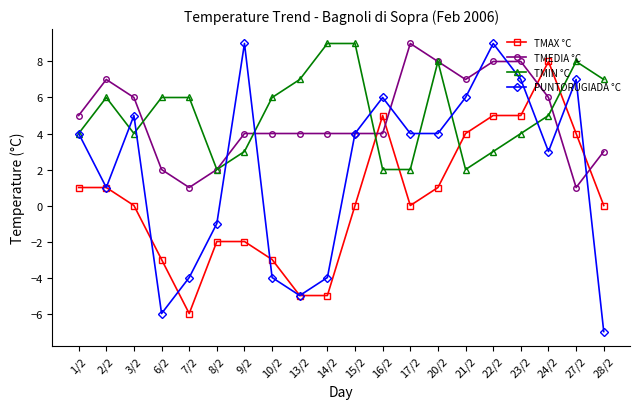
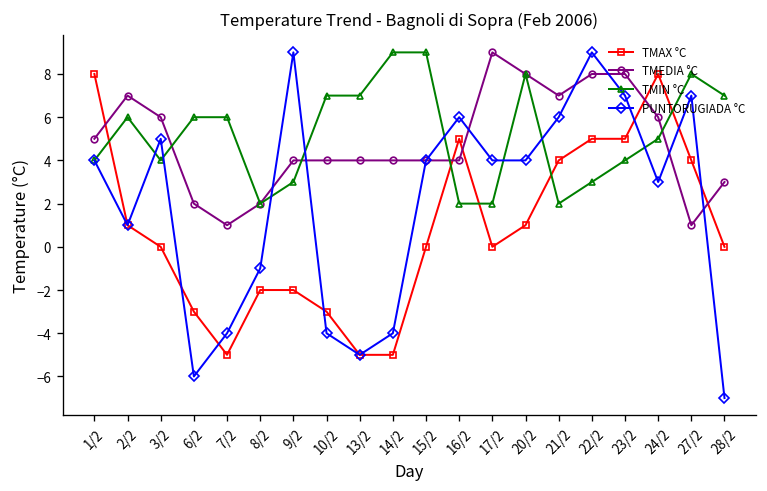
  {
    "TMAX °C": {
-     "1/2": 1,
+     "1/2": 8,
      "3/2": 0,
      "6/2": -3,
-     "7/2": -6,
+     "7/2": -5,
      "8/2": -2,
      "9/2": -2,
      "10/2": -3,
      "14/2": -5,
      "15/2": 0,
      "16/2": 5,
      "17/2": 0,
      "20/2": 1,
      "21/2": 4,
      "22/2": 5,
      "23/2": 5,
      "24/2": 8,
      "27/2": 4,
      "28/2": 0
    },
    "TMEDIA °C": {
      "1/2": 5,
      "2/2": 7,
      "3/2": 6,
      "6/2": 2,
      "7/2": 1,
      "9/2": 4,
      "10/2": 4,
      "13/2": 4,
      "14/2": 4,
      "16/2": 4,
      "17/2": 9,
      "21/2": 7,
      "22/2": 8,
      "23/2": 8,
      "24/2": 6,
      "27/2": 1,
      "28/2": 3
    },
    "TMIN °C": {
      "2/2": 6,
      "3/2": 4,
      "6/2": 6,
      "7/2": 6,
      "9/2": 3,
-     "10/2": 6,
+     "10/2": 7,
      "13/2": 7,
      "14/2": 9,
      "15/2": 9,
      "16/2": 2,
      "17/2": 2,
      "21/2": 2,
      "22/2": 3,
      "23/2": 4,
      "24/2": 5,
      "27/2": 8,
      "28/2": 7
    },
    "PUNTORUGIADA °C": {
      "3/2": 5,
      "6/2": -6,
      "7/2": -4,
      "8/2": -1,
      "9/2": 9,
      "10/2": -4,
      "14/2": -4,
      "16/2": 6,
      "17/2": 4,
      "20/2": 4,
      "21/2": 6,
      "22/2": 9,
      "23/2": 7,
      "24/2": 3,
      "27/2": 7,
      "28/2": -7
    }
  }
